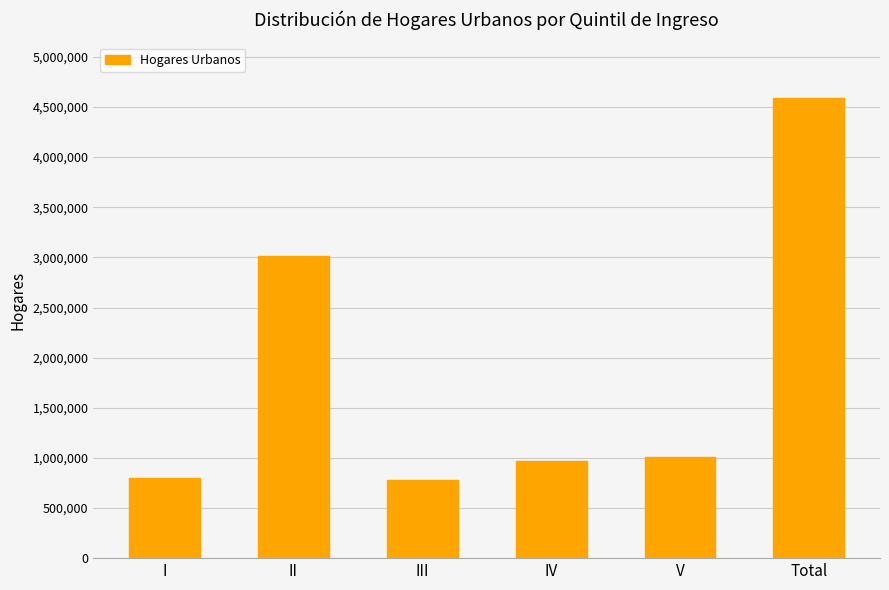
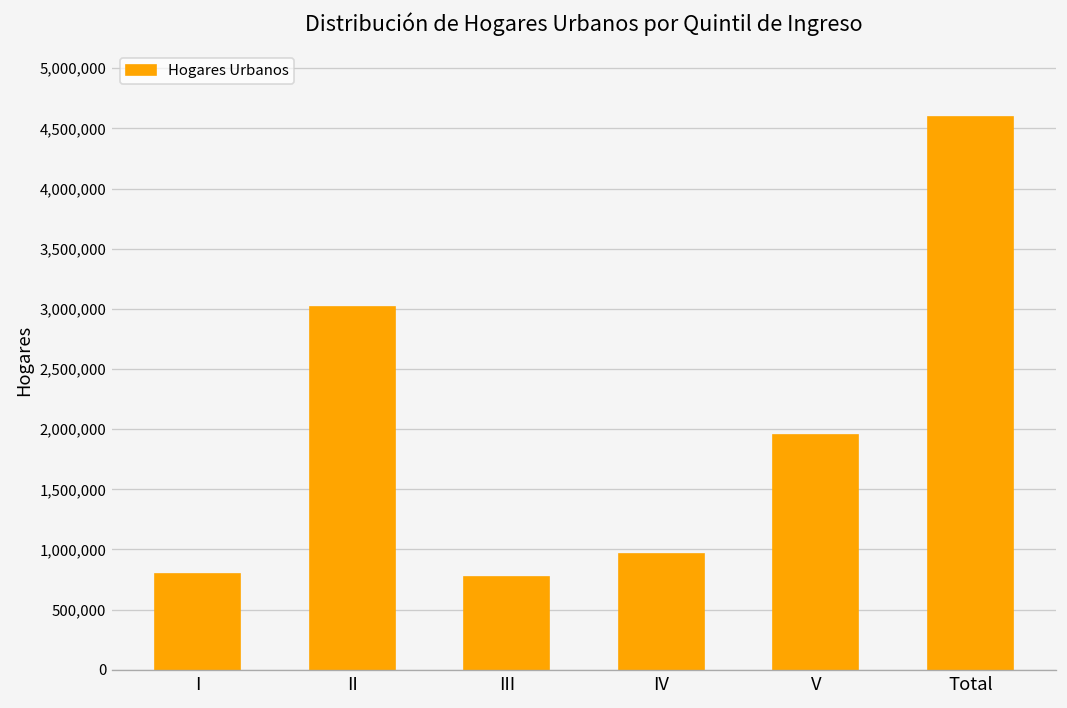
  {
    "I": "800,000",
    "II": "3,010,000",
    "III": "770,000",
    "IV": "960,000",
-   "V": "1,000,000",
+   "V": "1,950,000",
    "Total": "4,590,000"
  }
